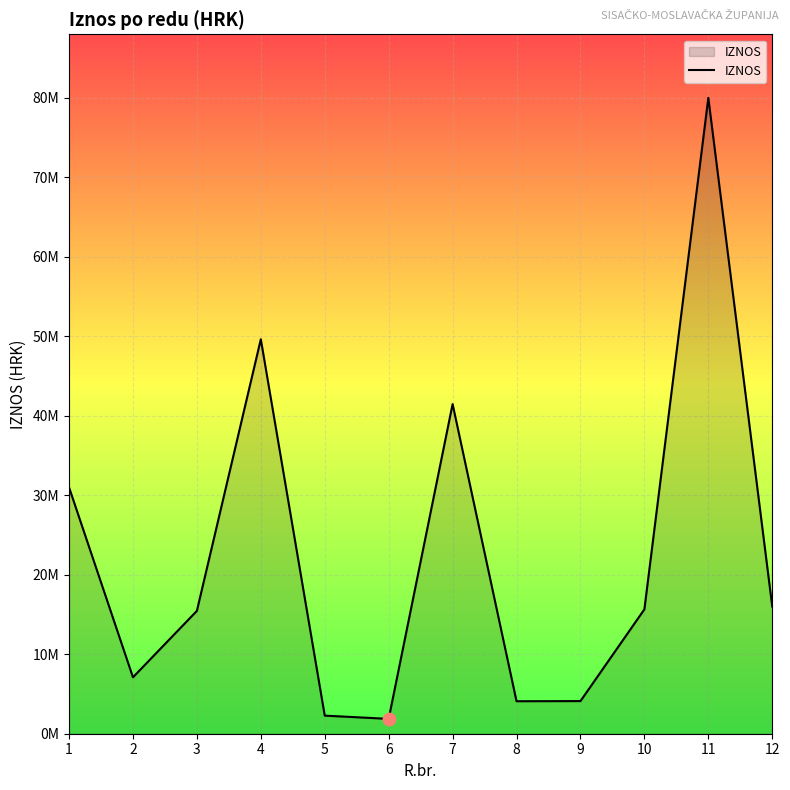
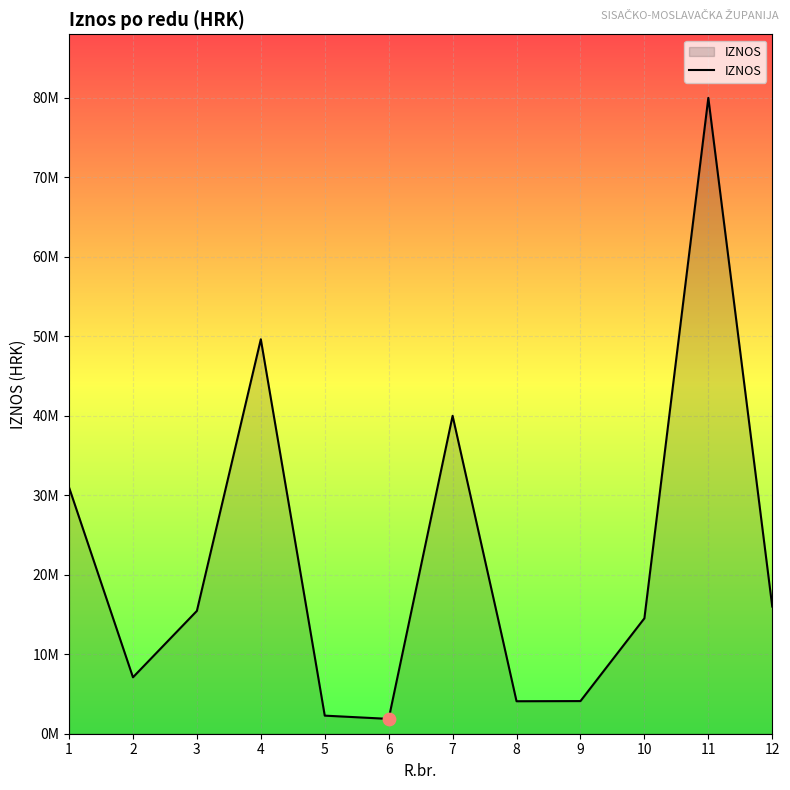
  {
    "IZNOS": {
      "1": 31000000,
      "2": 7000000,
      "3": 15000000,
      "4": 50000000,
      "5": 2000000,
-     "7": 41000000,
+     "7": 40000000,
      "8": 4000000,
      "9": 4000000,
-     "10": 16000000,
+     "10": 15000000,
      "11": 80000000,
      "12": 16000000
    }
  }
